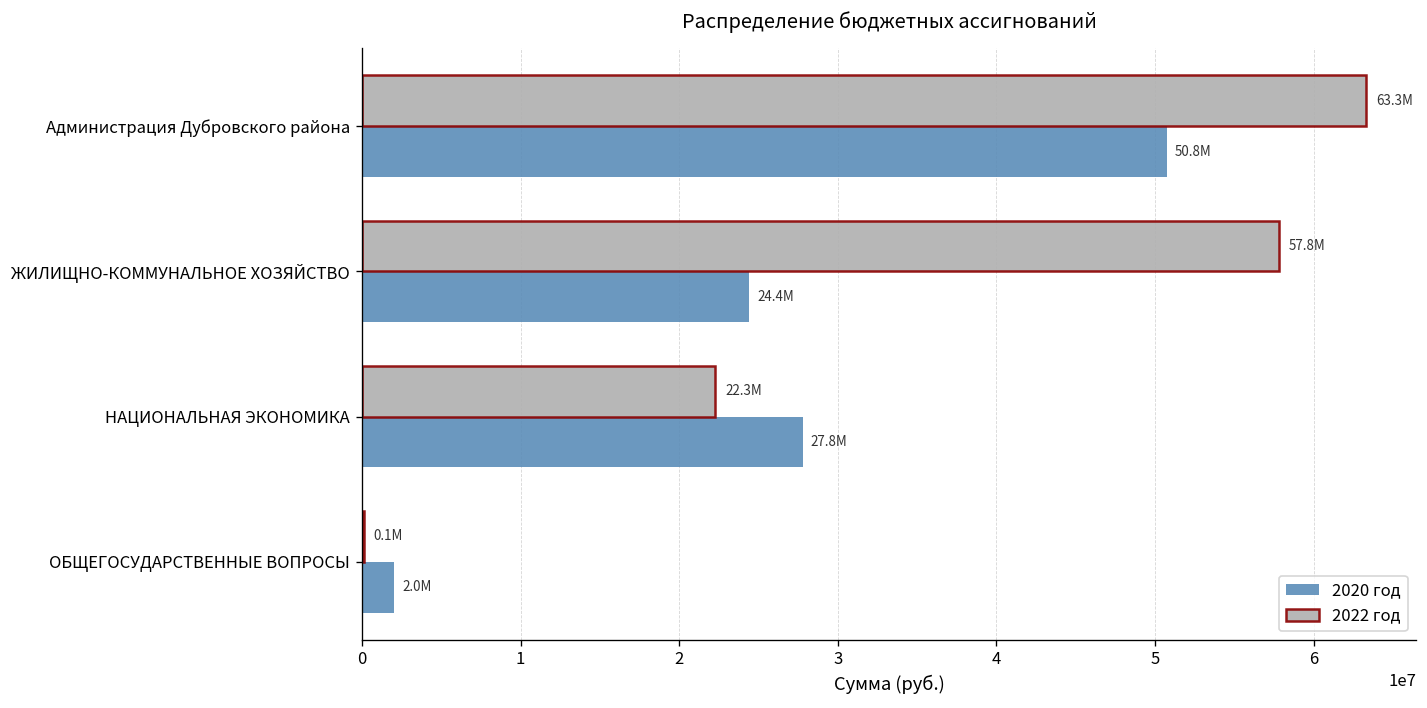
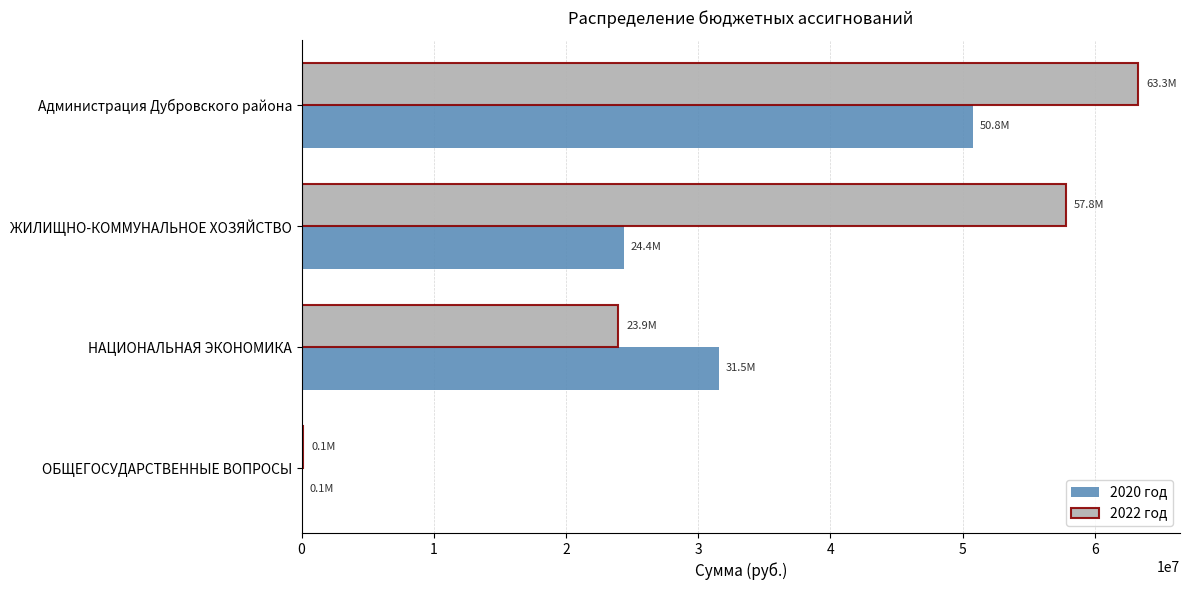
  {
    "2020 год": {
      "Администрация Дубровского района": "50.8M",
      "ЖИЛИЩНО-КОММУНАЛЬНОЕ ХОЗЯЙСТВО": "24.4M",
-     "НАЦИОНАЛЬНАЯ ЭКОНОМИКА": "27.8M",
-     "ОБЩЕГОСУДАРСТВЕННЫЕ ВОПРОСЫ": "2.0M"
+     "НАЦИОНАЛЬНАЯ ЭКОНОМИКА": "31.5M",
+     "ОБЩЕГОСУДАРСТВЕННЫЕ ВОПРОСЫ": "0.1M"
    },
    "2022 год": {
      "Администрация Дубровского района": "63.3M",
      "ЖИЛИЩНО-КОММУНАЛЬНОЕ ХОЗЯЙСТВО": "57.8M",
-     "НАЦИОНАЛЬНАЯ ЭКОНОМИКА": "22.3M",
+     "НАЦИОНАЛЬНАЯ ЭКОНОМИКА": "23.9M",
      "ОБЩЕГОСУДАРСТВЕННЫЕ ВОПРОСЫ": "0.1M"
    }
  }
